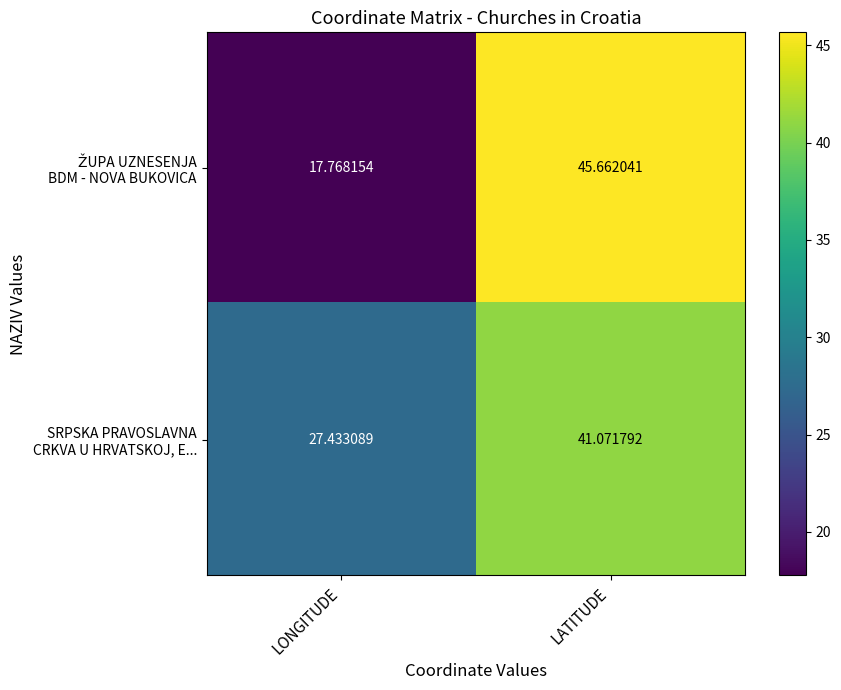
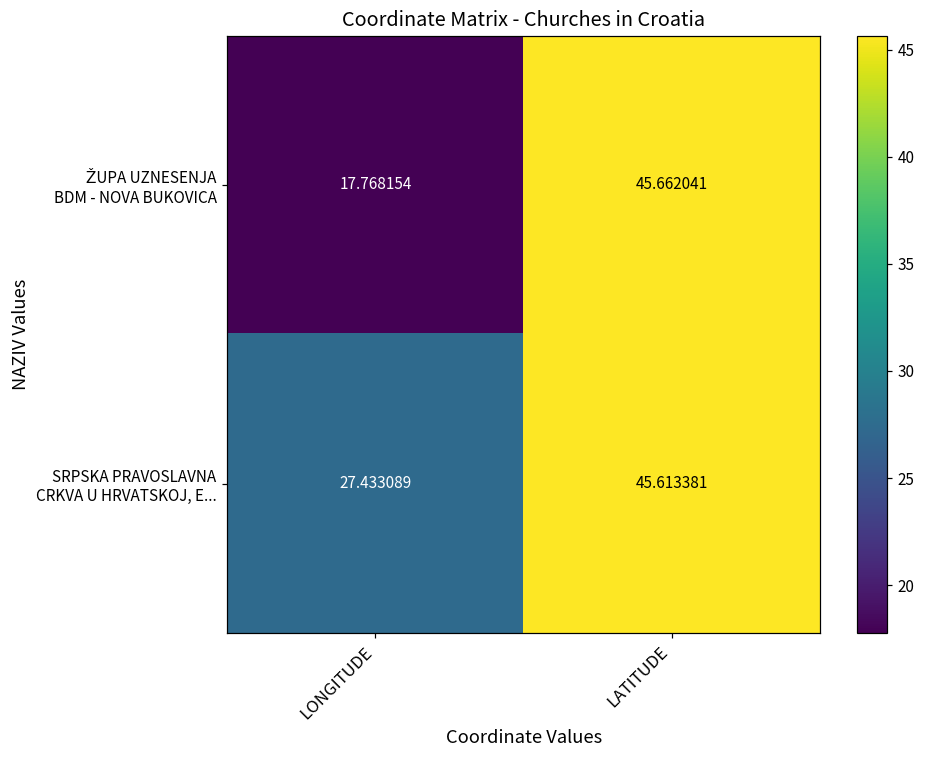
  {
    "ŽUPA UZNESENJA BDM - NOVA BUKOVICA": {
      "LONGITUDE": 17.768154,
      "LATITUDE": 45.662041
    },
    "SRPSKA PRAVOSLAVNA CRKVA U HRVATSKOJ, E...": {
      "LONGITUDE": 27.433089,
-     "LATITUDE": 41.071792
+     "LATITUDE": 45.613381
    }
  }
